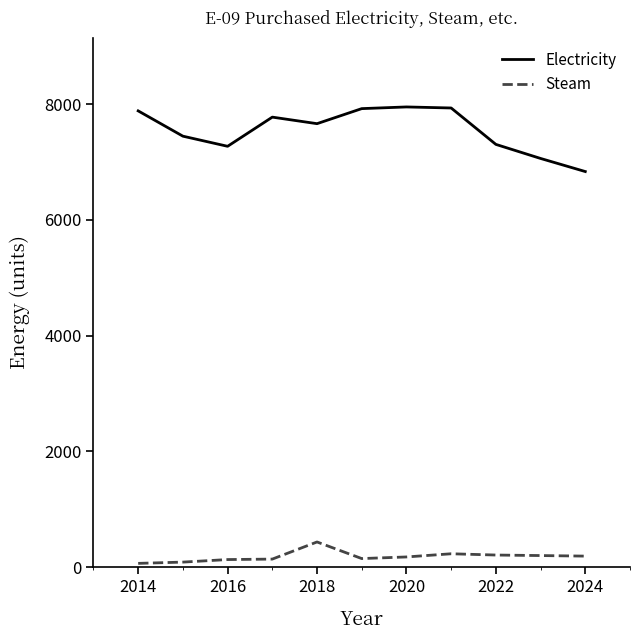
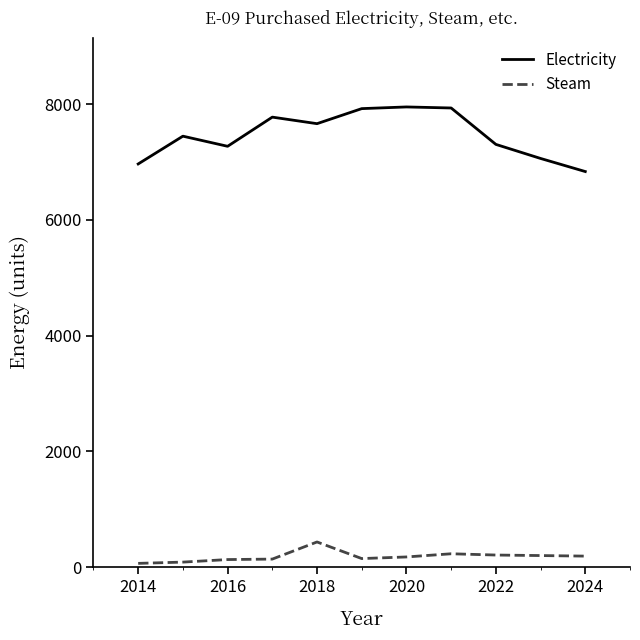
  {
    "Electricity": {
-     "2014": 7900,
+     "2014": 7000,
      "2016": 7300,
      "2018": 7700,
      "2020": 8000,
      "2022": 7300,
      "2024": 6800
    },
    "Steam": {
      "2014": 100,
      "2016": 100,
      "2018": 400,
      "2020": 200,
      "2022": 200,
      "2024": 200
    }
  }
